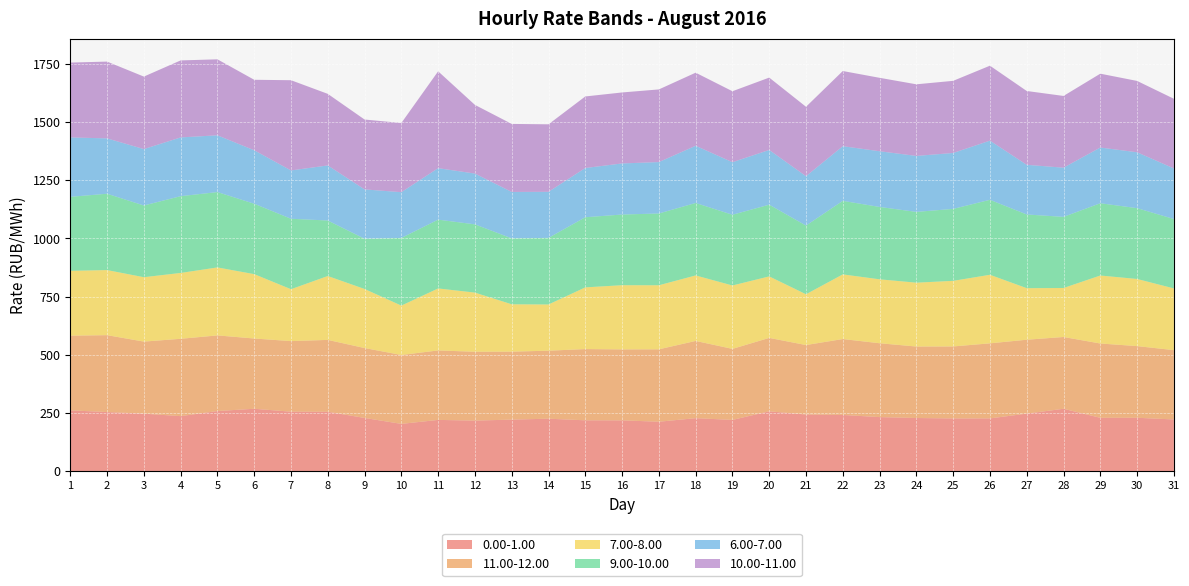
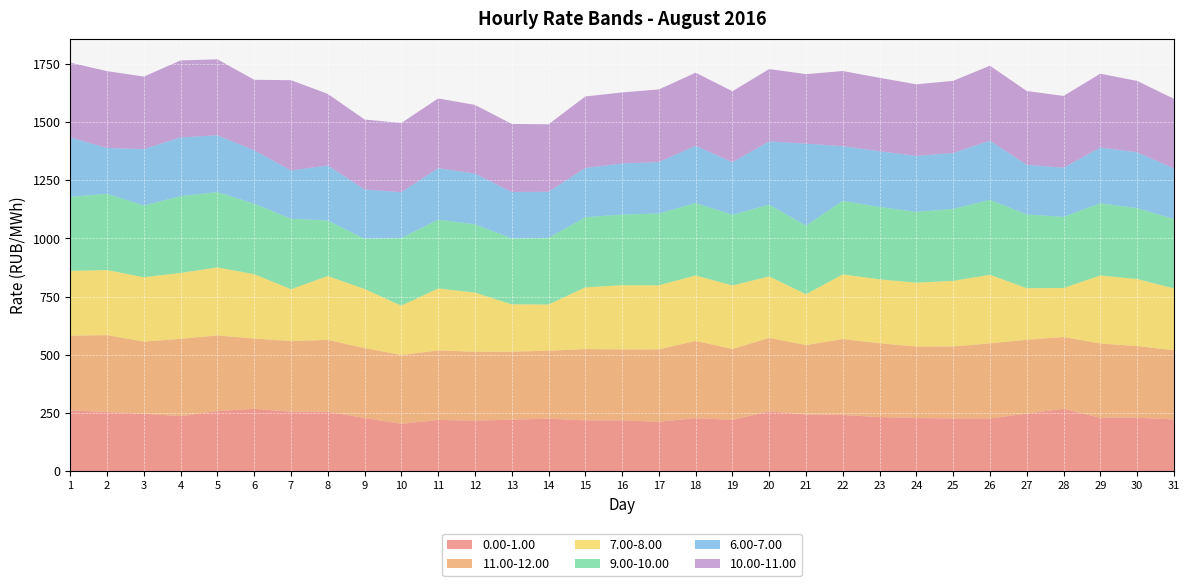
  {
    "7.00-8.00": {
      "1": 280,
      "2": 280,
      "3": 280,
      "4": 280,
      "5": 290,
      "6": 280,
      "7": 220,
      "8": 270,
      "9": 250,
      "10": 210,
      "11": 270,
      "12": 250,
      "13": 200,
      "14": 200,
      "15": 260,
      "16": 280,
      "17": 280,
      "18": 280,
      "19": 270,
      "20": 260,
      "21": 220,
      "22": 280,
      "23": 270,
      "24": 270,
      "25": 280,
      "26": 290,
      "27": 220,
      "28": 210,
      "29": 290,
      "30": 290,
      "31": 270
    },
    "9.00-10.00": {
      "1": 320,
      "2": 330,
      "3": 310,
      "4": 330,
      "5": 320,
      "6": 300,
      "7": 300,
      "8": 240,
      "9": 220,
      "10": 290,
      "11": 300,
      "12": 290,
      "13": 280,
      "14": 290,
      "15": 300,
      "16": 300,
      "17": 310,
      "18": 310,
      "19": 300,
      "20": 310,
      "21": 300,
      "22": 320,
      "23": 310,
      "24": 300,
      "25": 310,
      "26": 320,
      "27": 320,
      "28": 310,
      "29": 310,
      "30": 300,
      "31": 300
    },
    "6.00-7.00": {
      "1": 260,
-     "2": 240,
+     "2": 200,
      "3": 240,
      "4": 250,
      "5": 240,
      "6": 230,
      "7": 210,
      "8": 240,
      "9": 210,
      "10": 200,
      "11": 220,
      "12": 220,
      "13": 200,
      "14": 200,
      "15": 210,
      "16": 220,
      "17": 220,
      "18": 250,
      "19": 230,
-     "20": 230,
-     "21": 210,
+     "20": 270,
+     "21": 350,
      "22": 230,
      "23": 240,
      "24": 240,
      "25": 240,
      "26": 250,
      "27": 210,
      "28": 210,
      "29": 240,
      "30": 240,
      "31": 220
    },
    "10.00-11.00": {
      "1": 320,
      "2": 330,
      "3": 310,
      "4": 330,
      "5": 330,
      "6": 300,
      "7": 390,
      "8": 310,
      "9": 300,
      "10": 300,
-     "11": 420,
+     "11": 300,
      "12": 290,
      "13": 290,
      "14": 290,
      "15": 310,
      "16": 300,
      "17": 310,
      "18": 310,
      "19": 300,
      "20": 310,
      "21": 300,
      "22": 320,
      "23": 320,
      "24": 310,
      "25": 310,
      "26": 320,
      "27": 320,
      "28": 310,
      "29": 320,
      "30": 310,
      "31": 300
    }
  }
